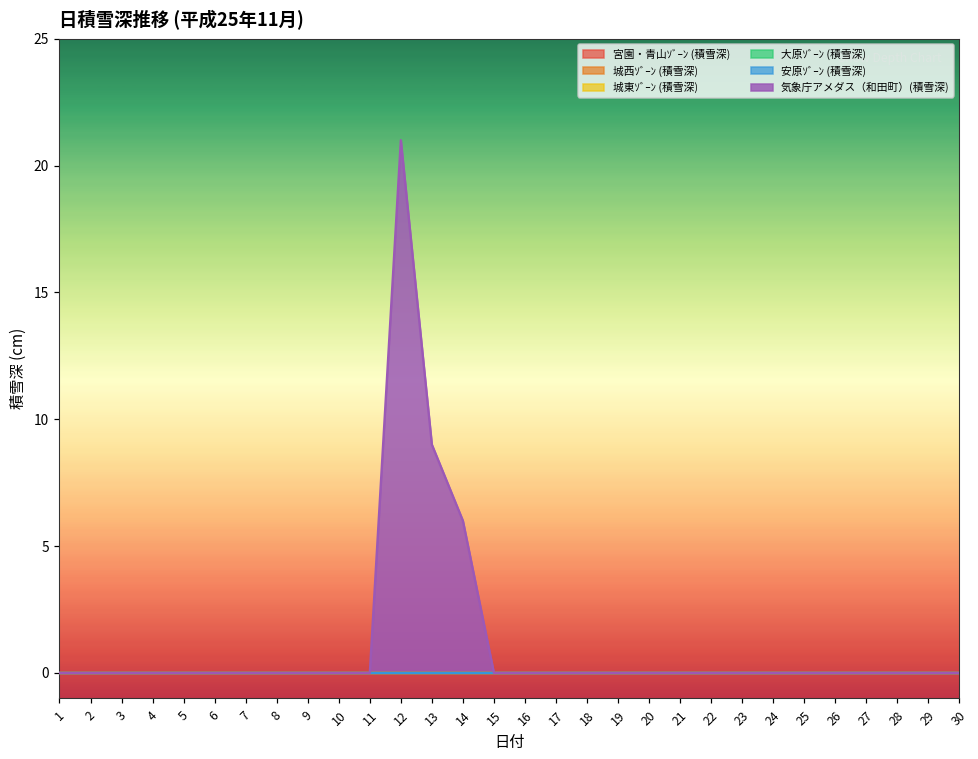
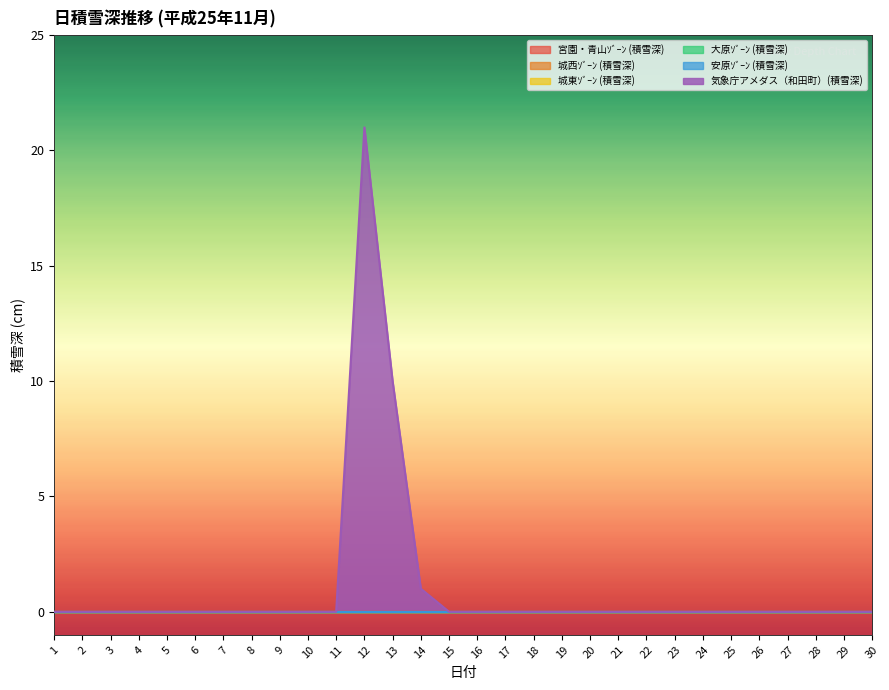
  {
    "安原ｿﾞｰﾝ (積雪深)": {
      "12": 0,
      "13": 0,
      "14": 0
    },
    "気象庁アメダス（和田町）(積雪深)": {
      "12": 21,
-     "13": 9,
-     "14": 6
+     "13": 10,
+     "14": 1
    }
  }
